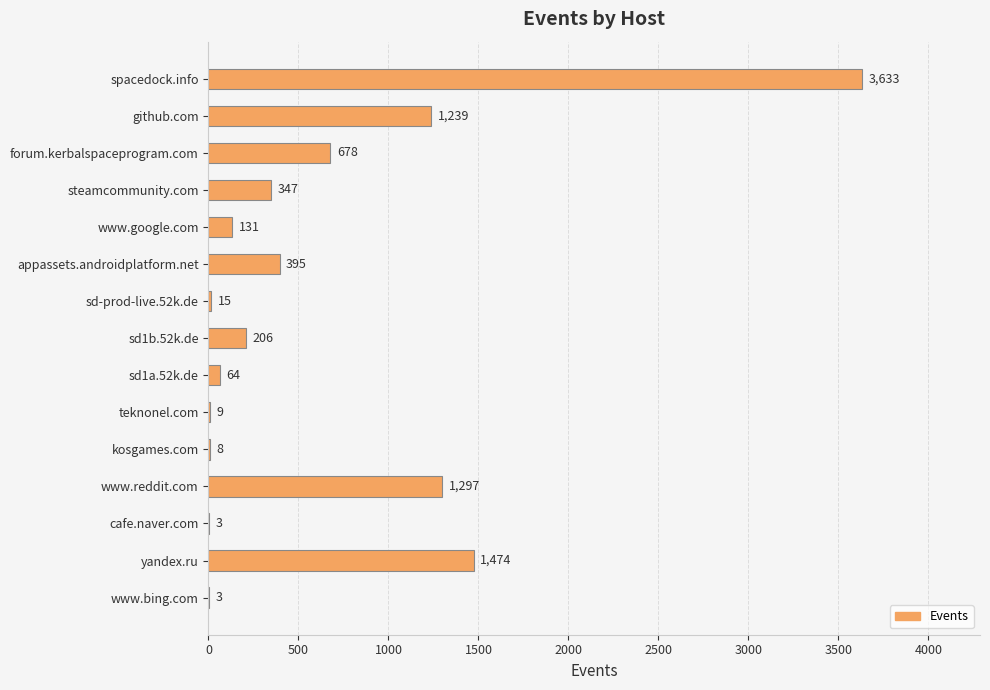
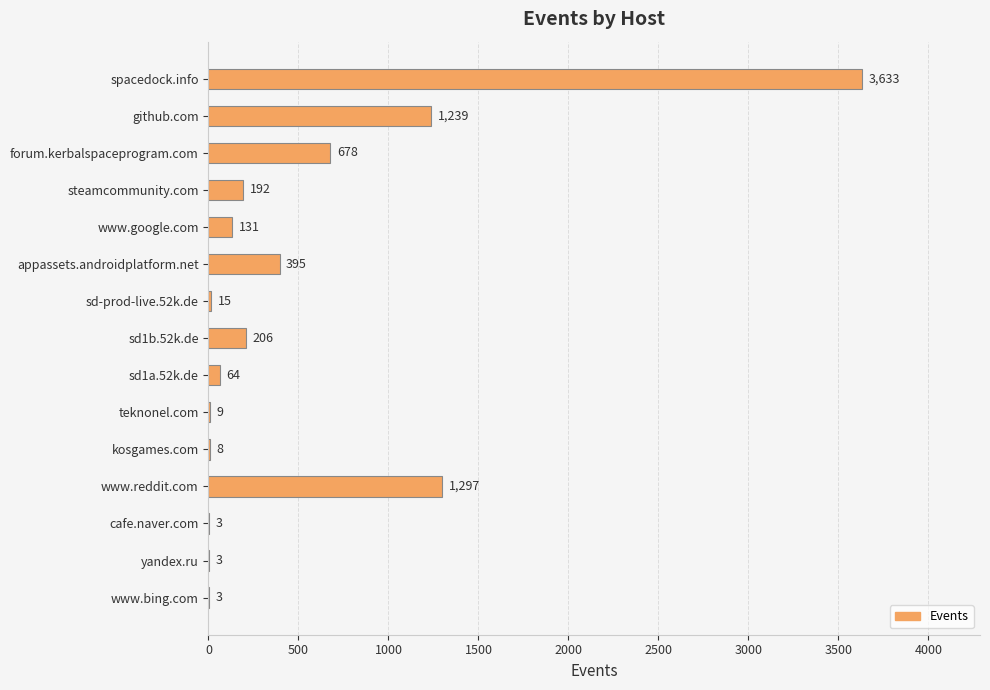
  {
    "spacedock.info": "3,633",
    "github.com": "1,239",
    "forum.kerbalspaceprogram.com": "678",
-   "steamcommunity.com": "347",
+   "steamcommunity.com": "192",
    "www.google.com": "131",
    "appassets.androidplatform.net": "395",
    "sd-prod-live.52k.de": "15",
    "sd1b.52k.de": "206",
    "sd1a.52k.de": "64",
    "teknonel.com": "9",
    "kosgames.com": "8",
    "www.reddit.com": "1,297",
    "cafe.naver.com": "3",
-   "yandex.ru": "1,474",
+   "yandex.ru": "3",
    "www.bing.com": "3"
  }
